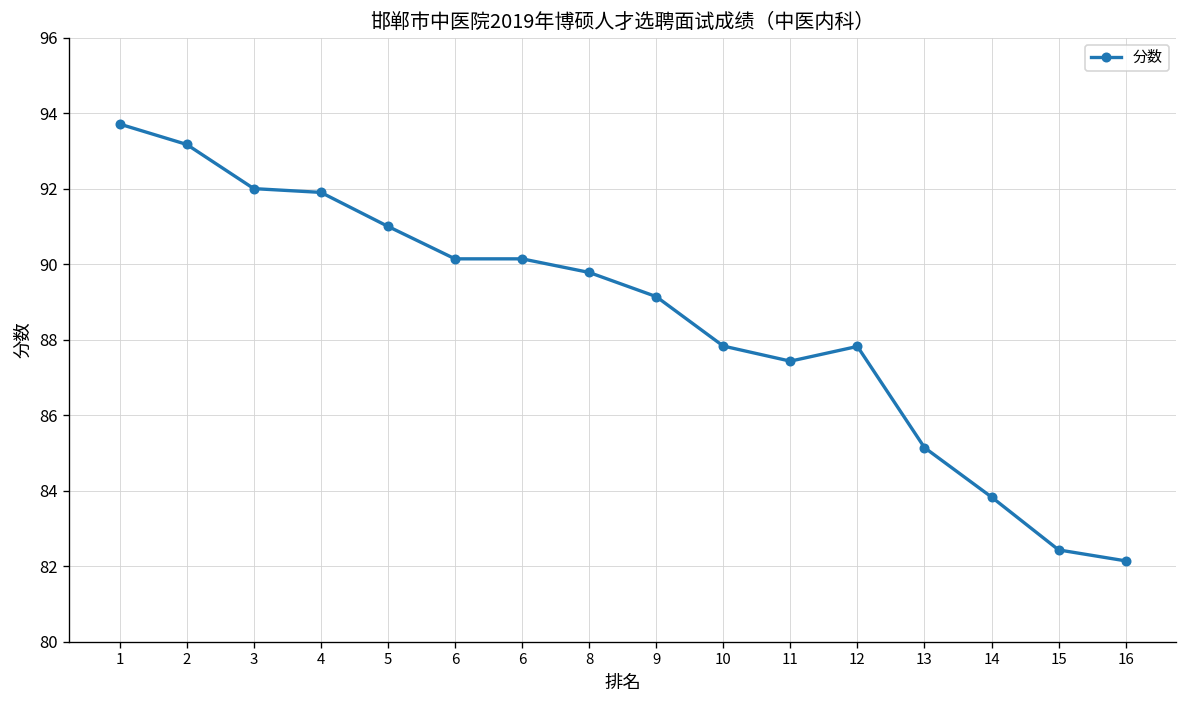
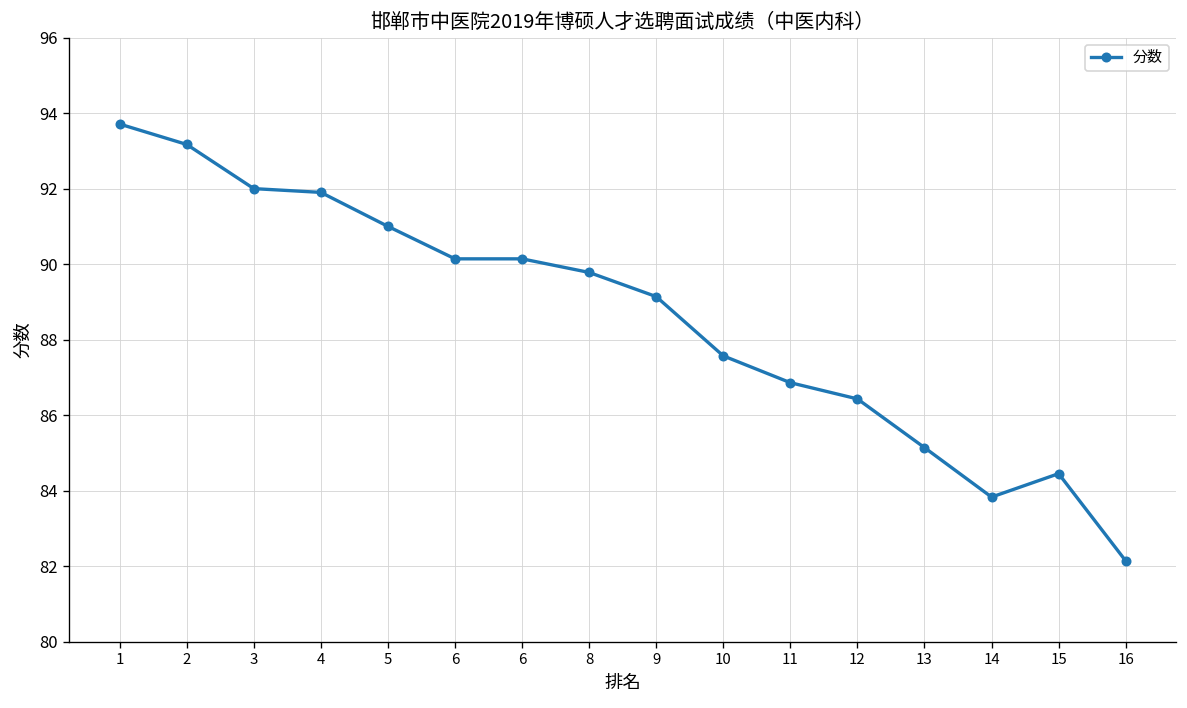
  {
    "1": 93.7,
    "2": 93.2,
    "3": 92.0,
    "4": 91.9,
    "5": 91.0,
    "8": 89.8,
    "9": 89.1,
-   "10": 87.8,
-   "11": 87.4,
-   "12": 87.8,
+   "10": 87.6,
+   "11": 86.9,
+   "12": 86.4,
    "13": 85.1,
    "14": 83.8,
-   "15": 82.4,
+   "15": 84.5,
    "16": 82.1
  }
